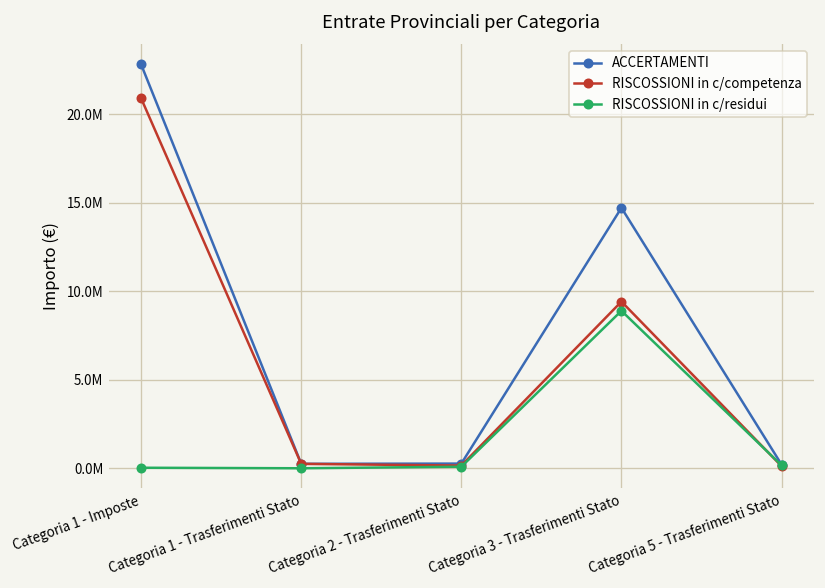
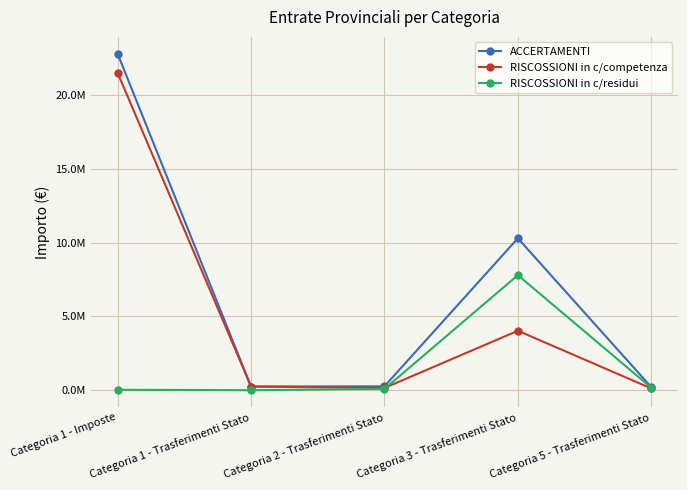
  {
    "ACCERTAMENTI": {
      "Categoria 1 - Imposte": 22800000,
-     "Categoria 3 - Trasferimenti Stato": 14700000
+     "Categoria 3 - Trasferimenti Stato": 10300000
    },
    "RISCOSSIONI in c/competenza": {
-     "Categoria 1 - Imposte": 20900000,
-     "Categoria 3 - Trasferimenti Stato": 9400000
+     "Categoria 1 - Imposte": 21500000,
+     "Categoria 3 - Trasferimenti Stato": 4000000
    },
    "RISCOSSIONI in c/residui": {
      "Categoria 1 - Imposte": 0,
      "Categoria 1 - Trasferimenti Stato": 0,
-     "Categoria 3 - Trasferimenti Stato": 8900000
+     "Categoria 3 - Trasferimenti Stato": 7800000
    }
  }
